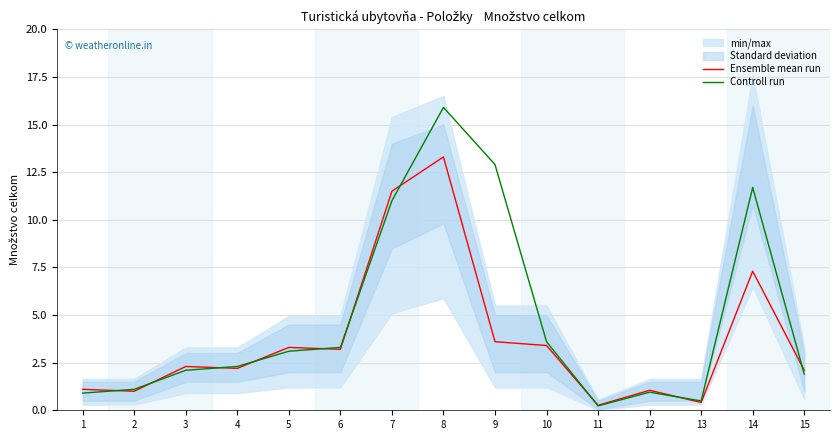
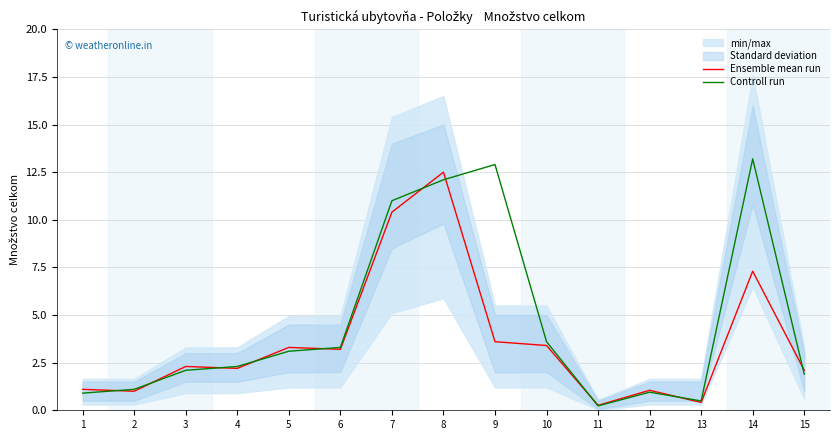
  {
    "Ensemble mean run": {
      "1": 1.1,
      "3": 2.3,
      "5": 3.3,
-     "7": 11.5,
-     "8": 13.3,
+     "7": 10.4,
+     "8": 12.5,
      "9": 3.6,
      "10": 3.4,
      "14": 7.3,
      "15": 2.1
    },
    "Controll run": {
      "1": 0.9,
      "3": 2.1,
      "5": 3.1,
      "7": 11.0,
-     "8": 15.9,
+     "8": 12.1,
      "9": 12.9,
      "10": 3.6,
-     "14": 11.7,
+     "14": 13.2,
      "15": 1.9
    }
  }
